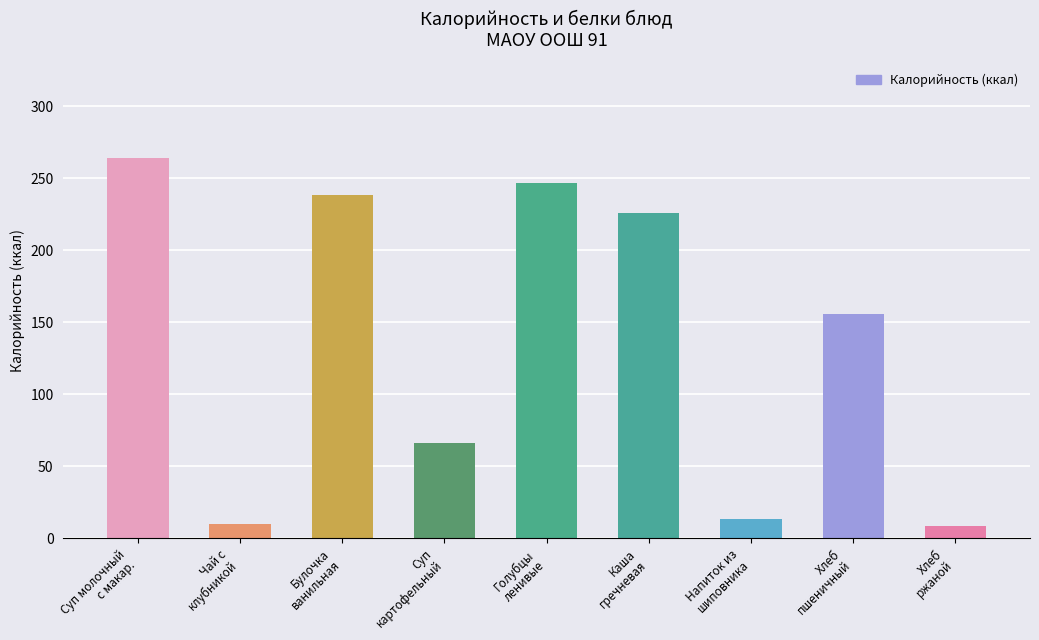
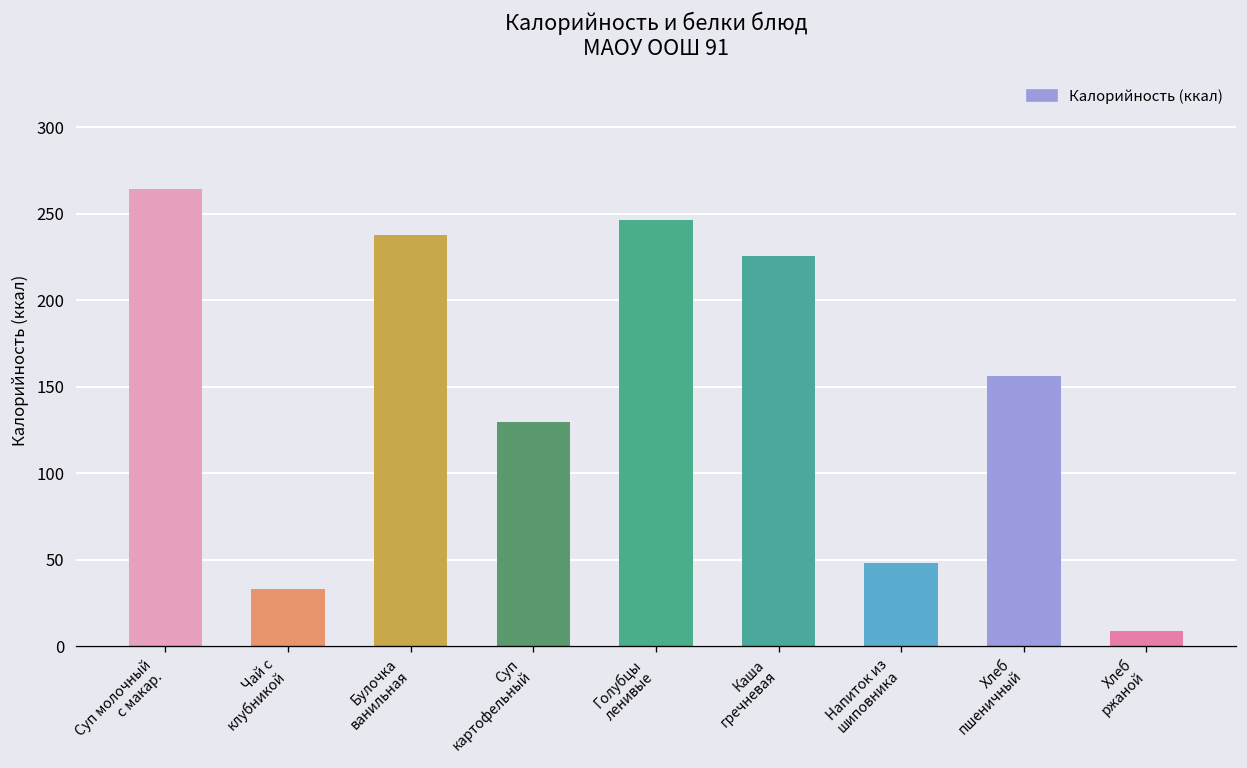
  {
    "Суп молочный с макар.": 264,
-   "Чай с клубникой": 10,
+   "Чай с клубникой": 33,
    "Булочка ванильная": 238,
-   "Суп картофельный": 67,
+   "Суп картофельный": 129,
    "Голубцы ленивые": 246,
    "Каша гречневая": 226,
-   "Напиток из шиповника": 13,
+   "Напиток из шиповника": 48,
    "Хлеб пшеничный": 156,
    "Хлеб ржаной": 9
  }
